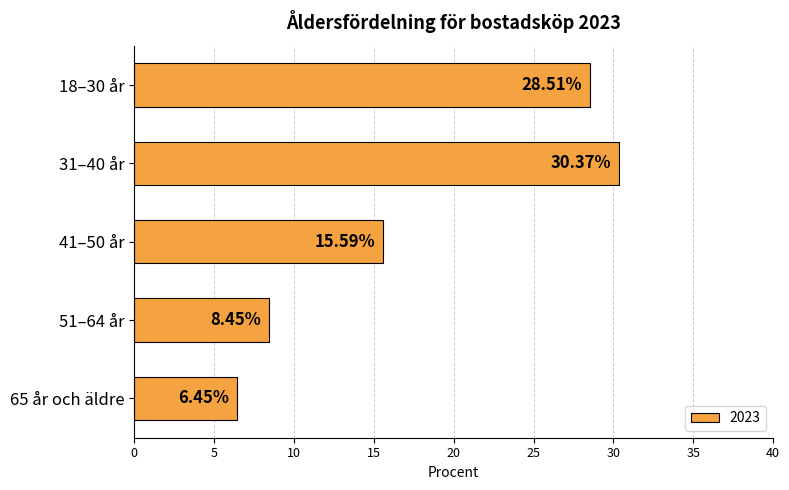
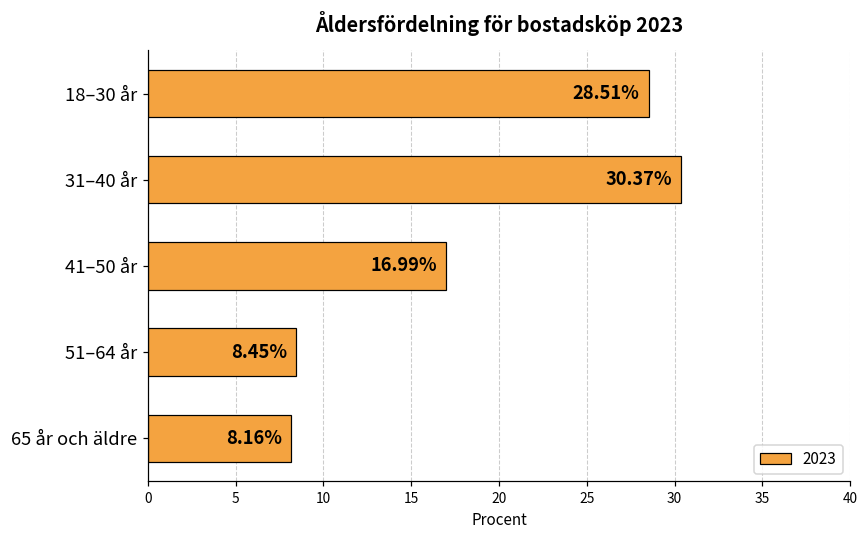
  {
    "18–30 år": "28.51%",
    "31–40 år": "30.37%",
-   "41–50 år": "15.59%",
+   "41–50 år": "16.99%",
    "51–64 år": "8.45%",
-   "65 år och äldre": "6.45%"
+   "65 år och äldre": "8.16%"
  }
